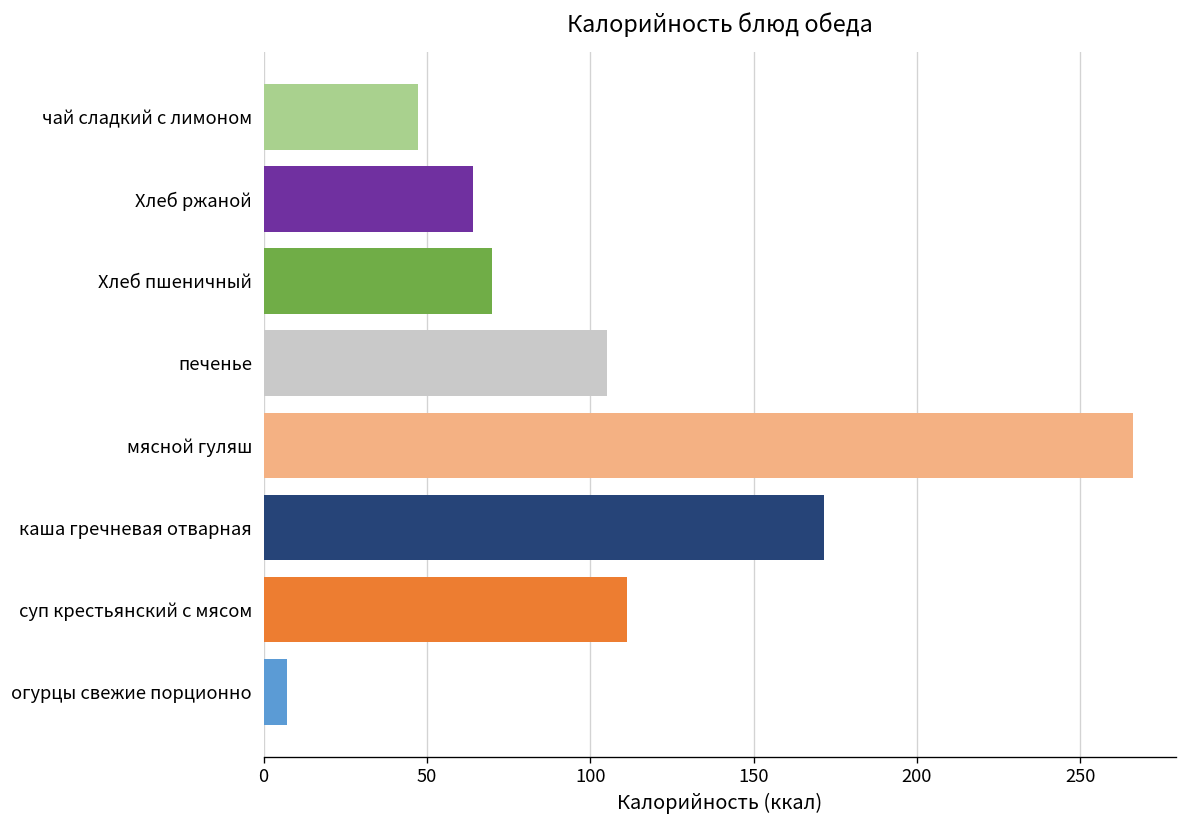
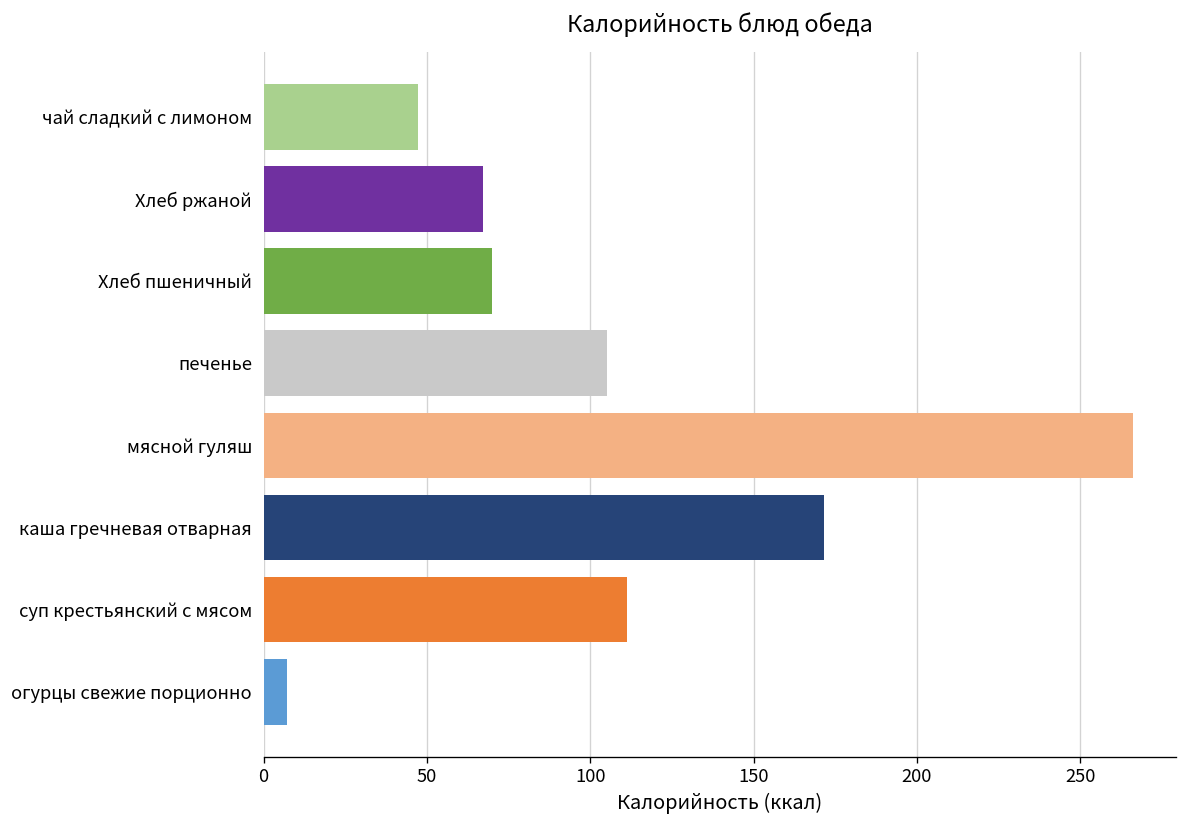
  {
    "чай сладкий с лимоном": 47,
-   "Хлеб ржаной": 64,
+   "Хлеб ржаной": 67,
    "Хлеб пшеничный": 70,
    "печенье": 105,
    "мясной гуляш": 266,
    "каша гречневая отварная": 172,
    "суп крестьянский с мясом": 111,
    "огурцы свежие порционно": 7
  }
